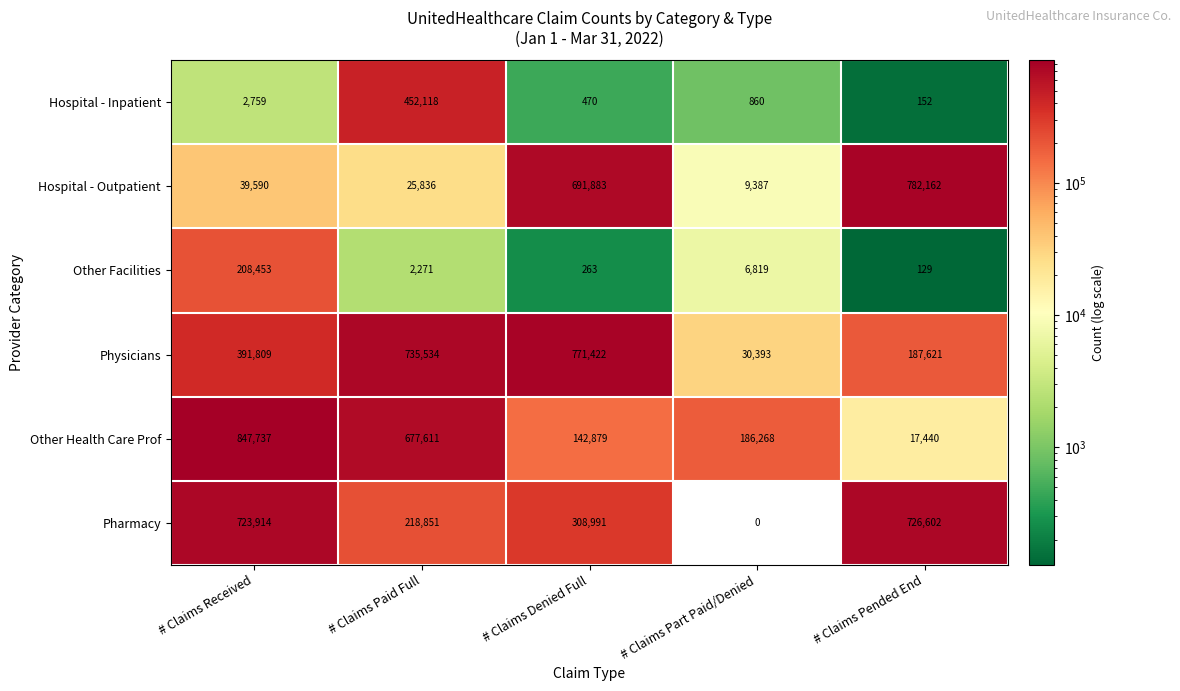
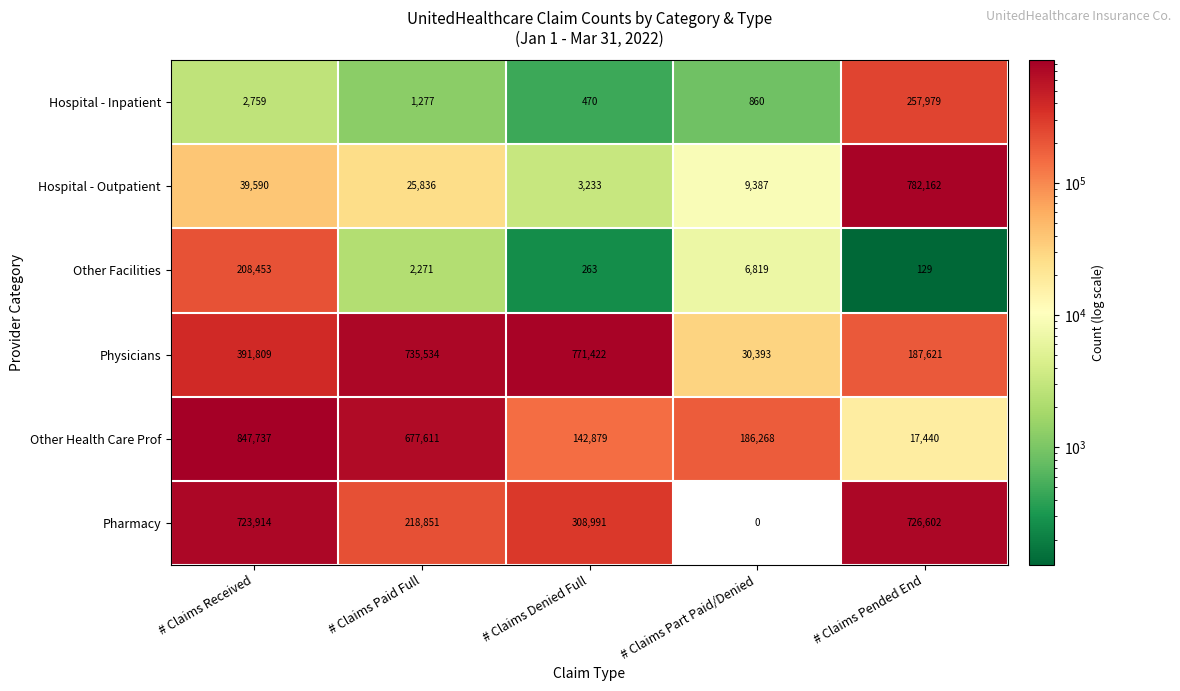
  {
    "Hospital - Inpatient": {
      "# Claims Received": "2,759",
-     "# Claims Paid Full": "452,118",
+     "# Claims Paid Full": "1,277",
      "# Claims Denied Full": "470",
      "# Claims Part Paid/Denied": "860",
-     "# Claims Pended End": "152"
+     "# Claims Pended End": "257,979"
    },
    "Hospital - Outpatient": {
      "# Claims Received": "39,590",
      "# Claims Paid Full": "25,836",
-     "# Claims Denied Full": "691,883",
+     "# Claims Denied Full": "3,233",
      "# Claims Part Paid/Denied": "9,387",
      "# Claims Pended End": "782,162"
    },
    "Other Facilities": {
      "# Claims Received": "208,453",
      "# Claims Paid Full": "2,271",
      "# Claims Denied Full": "263",
      "# Claims Part Paid/Denied": "6,819",
      "# Claims Pended End": "129"
    },
    "Physicians": {
      "# Claims Received": "391,809",
      "# Claims Paid Full": "735,534",
      "# Claims Denied Full": "771,422",
      "# Claims Part Paid/Denied": "30,393",
      "# Claims Pended End": "187,621"
    },
    "Other Health Care Prof": {
      "# Claims Received": "847,737",
      "# Claims Paid Full": "677,611",
      "# Claims Denied Full": "142,879",
      "# Claims Part Paid/Denied": "186,268",
      "# Claims Pended End": "17,440"
    },
    "Pharmacy": {
      "# Claims Received": "723,914",
      "# Claims Paid Full": "218,851",
      "# Claims Denied Full": "308,991",
      "# Claims Part Paid/Denied": "0",
      "# Claims Pended End": "726,602"
    }
  }
